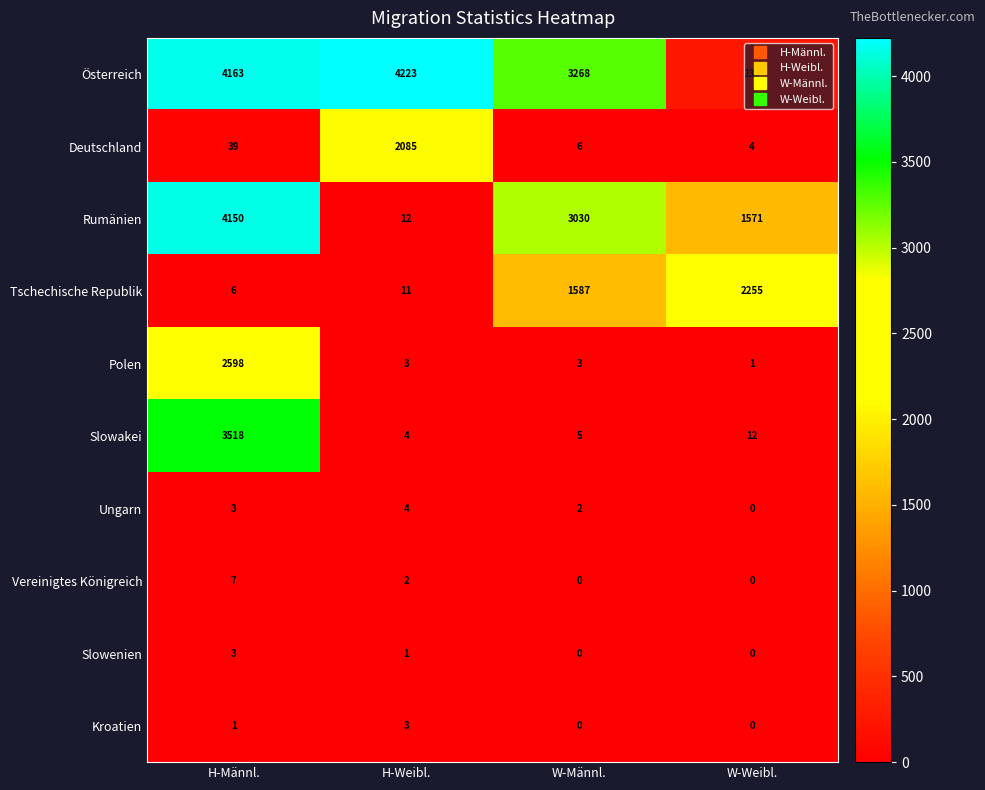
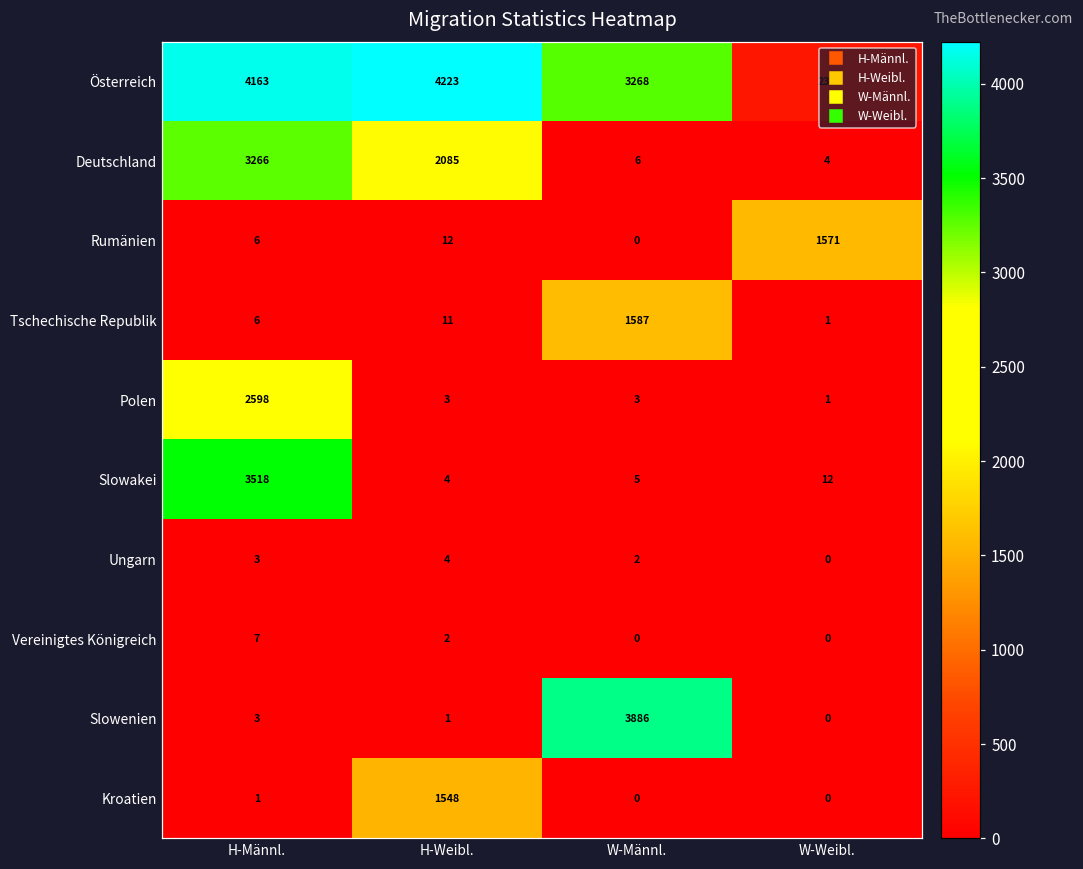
  {
    "Österreich": {
      "H-Männl.": 4163,
      "H-Weibl.": 4223,
      "W-Männl.": 3268
    },
    "Deutschland": {
-     "H-Männl.": 39,
+     "H-Männl.": 3266,
      "H-Weibl.": 2085,
      "W-Männl.": 6,
      "W-Weibl.": 4
    },
    "Rumänien": {
-     "H-Männl.": 4150,
+     "H-Männl.": 6,
      "H-Weibl.": 12,
-     "W-Männl.": 3030,
+     "W-Männl.": 0,
      "W-Weibl.": 1571
    },
    "Tschechische Republik": {
      "H-Männl.": 6,
      "H-Weibl.": 11,
      "W-Männl.": 1587,
-     "W-Weibl.": 2255
+     "W-Weibl.": 1
    },
    "Polen": {
      "H-Männl.": 2598,
      "H-Weibl.": 3,
      "W-Männl.": 3,
      "W-Weibl.": 1
    },
    "Slowakei": {
      "H-Männl.": 3518,
      "H-Weibl.": 4,
      "W-Männl.": 5,
      "W-Weibl.": 12
    },
    "Ungarn": {
      "H-Männl.": 3,
      "H-Weibl.": 4,
      "W-Männl.": 2,
      "W-Weibl.": 0
    },
    "Vereinigtes Königreich": {
      "H-Männl.": 7,
      "H-Weibl.": 2,
      "W-Männl.": 0,
      "W-Weibl.": 0
    },
    "Slowenien": {
      "H-Männl.": 3,
      "H-Weibl.": 1,
-     "W-Männl.": 0,
+     "W-Männl.": 3886,
      "W-Weibl.": 0
    },
    "Kroatien": {
      "H-Männl.": 1,
-     "H-Weibl.": 3,
+     "H-Weibl.": 1548,
      "W-Männl.": 0,
      "W-Weibl.": 0
    }
  }
